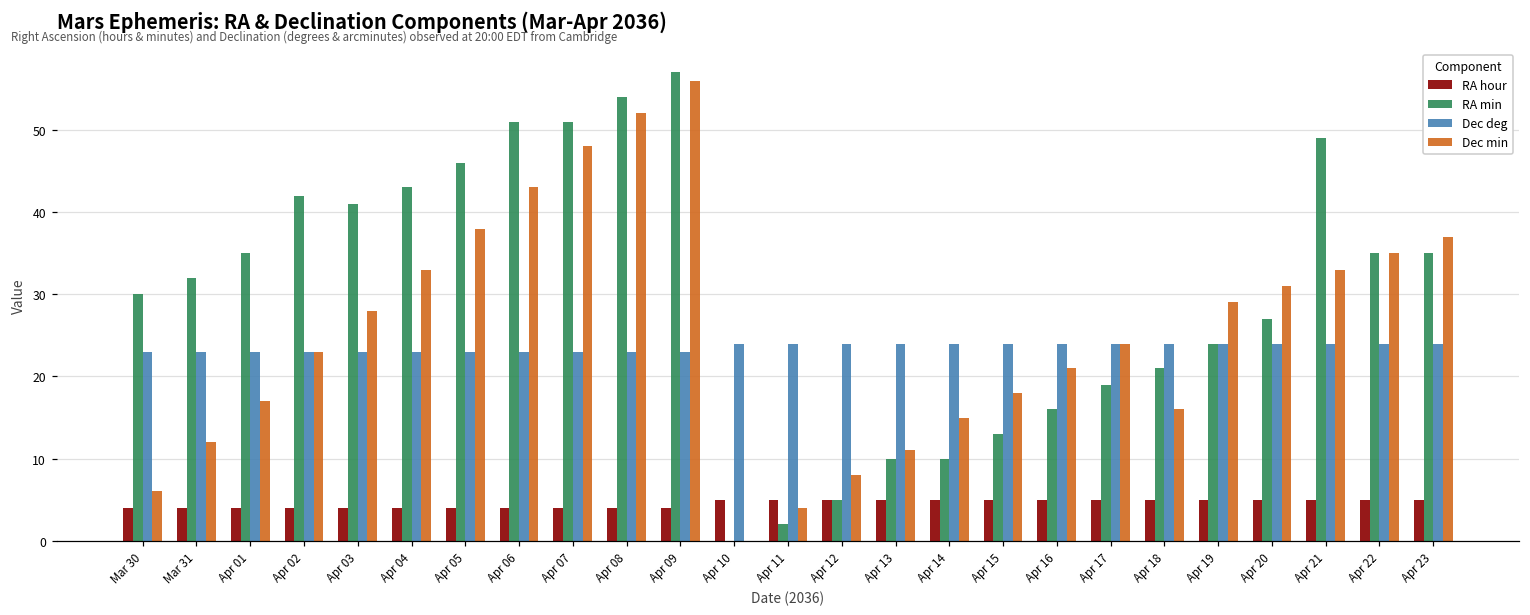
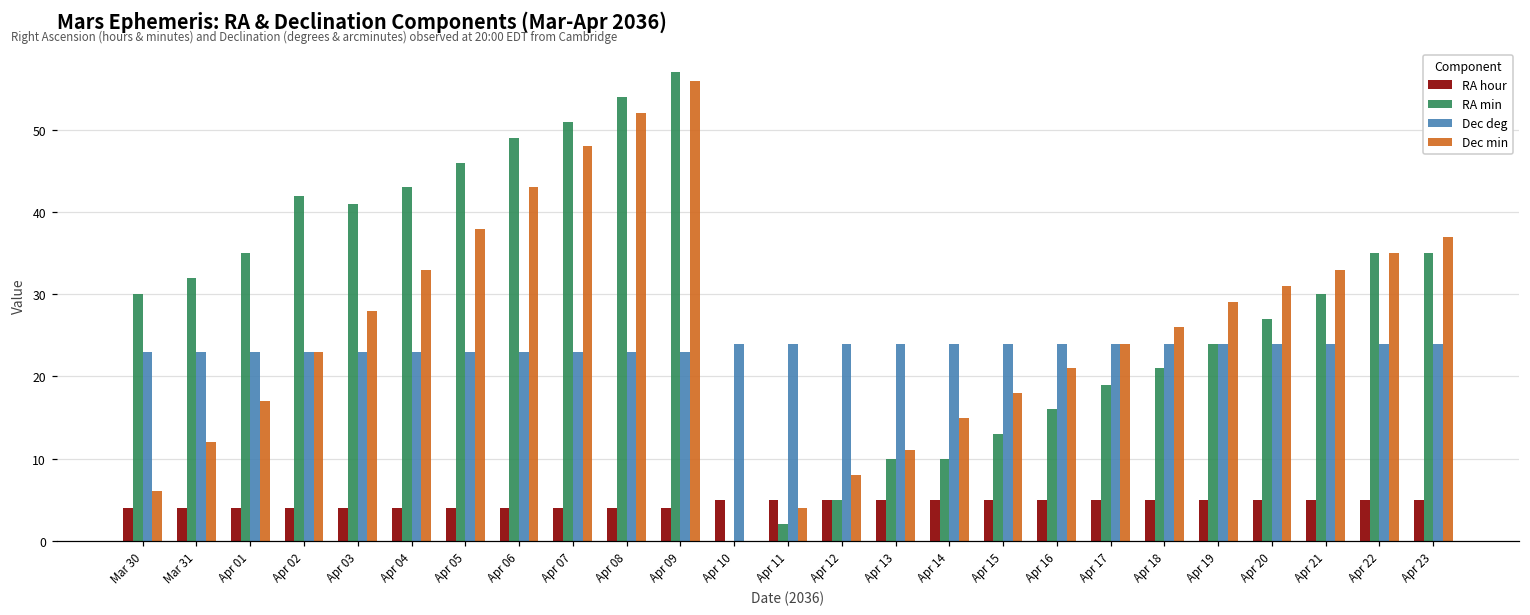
  {
    "RA hour": {
      "Mar 30": 4,
      "Mar 31": 4,
      "Apr 01": 4,
      "Apr 02": 4,
      "Apr 03": 4,
      "Apr 04": 4,
      "Apr 05": 4,
      "Apr 06": 4,
      "Apr 07": 4,
      "Apr 08": 4,
      "Apr 09": 4,
      "Apr 10": 5,
      "Apr 11": 5,
      "Apr 12": 5,
      "Apr 13": 5,
      "Apr 14": 5,
      "Apr 15": 5,
      "Apr 16": 5,
      "Apr 17": 5,
      "Apr 18": 5,
      "Apr 19": 5,
      "Apr 20": 5,
      "Apr 21": 5,
      "Apr 22": 5,
      "Apr 23": 5
    },
    "RA min": {
      "Mar 30": 30,
      "Mar 31": 32,
      "Apr 01": 35,
      "Apr 02": 42,
      "Apr 03": 41,
      "Apr 04": 43,
      "Apr 05": 46,
-     "Apr 06": 51,
+     "Apr 06": 49,
      "Apr 07": 51,
      "Apr 08": 54,
      "Apr 09": 57,
      "Apr 10": 0,
      "Apr 11": 2,
      "Apr 12": 5,
      "Apr 13": 10,
      "Apr 14": 10,
      "Apr 15": 13,
      "Apr 16": 16,
      "Apr 17": 19,
      "Apr 18": 21,
      "Apr 19": 24,
      "Apr 20": 27,
-     "Apr 21": 49,
+     "Apr 21": 30,
      "Apr 22": 35,
      "Apr 23": 35
    },
    "Dec deg": {
      "Mar 30": 23,
      "Mar 31": 23,
      "Apr 01": 23,
      "Apr 02": 23,
      "Apr 03": 23,
      "Apr 04": 23,
      "Apr 05": 23,
      "Apr 06": 23,
      "Apr 07": 23,
      "Apr 08": 23,
      "Apr 09": 23,
      "Apr 10": 24,
      "Apr 11": 24,
      "Apr 12": 24,
      "Apr 13": 24,
      "Apr 14": 24,
      "Apr 15": 24,
      "Apr 16": 24,
      "Apr 17": 24,
      "Apr 18": 24,
      "Apr 19": 24,
      "Apr 20": 24,
      "Apr 21": 24,
      "Apr 22": 24,
      "Apr 23": 24
    },
    "Dec min": {
      "Mar 30": 6,
      "Mar 31": 12,
      "Apr 01": 17,
      "Apr 02": 23,
      "Apr 03": 28,
      "Apr 04": 33,
      "Apr 05": 38,
      "Apr 06": 43,
      "Apr 07": 48,
      "Apr 08": 52,
      "Apr 09": 56,
      "Apr 10": 0,
      "Apr 11": 4,
      "Apr 12": 8,
      "Apr 13": 11,
      "Apr 14": 15,
      "Apr 15": 18,
      "Apr 16": 21,
      "Apr 17": 24,
-     "Apr 18": 16,
+     "Apr 18": 26,
      "Apr 19": 29,
      "Apr 20": 31,
      "Apr 21": 33,
      "Apr 22": 35,
      "Apr 23": 37
    }
  }
